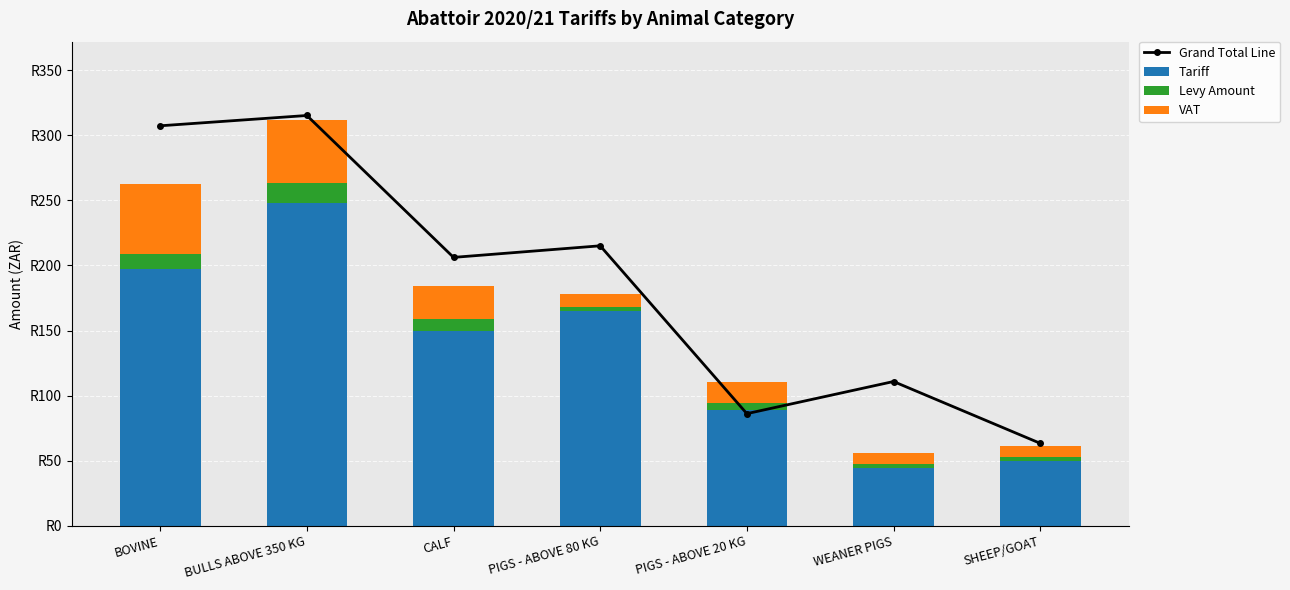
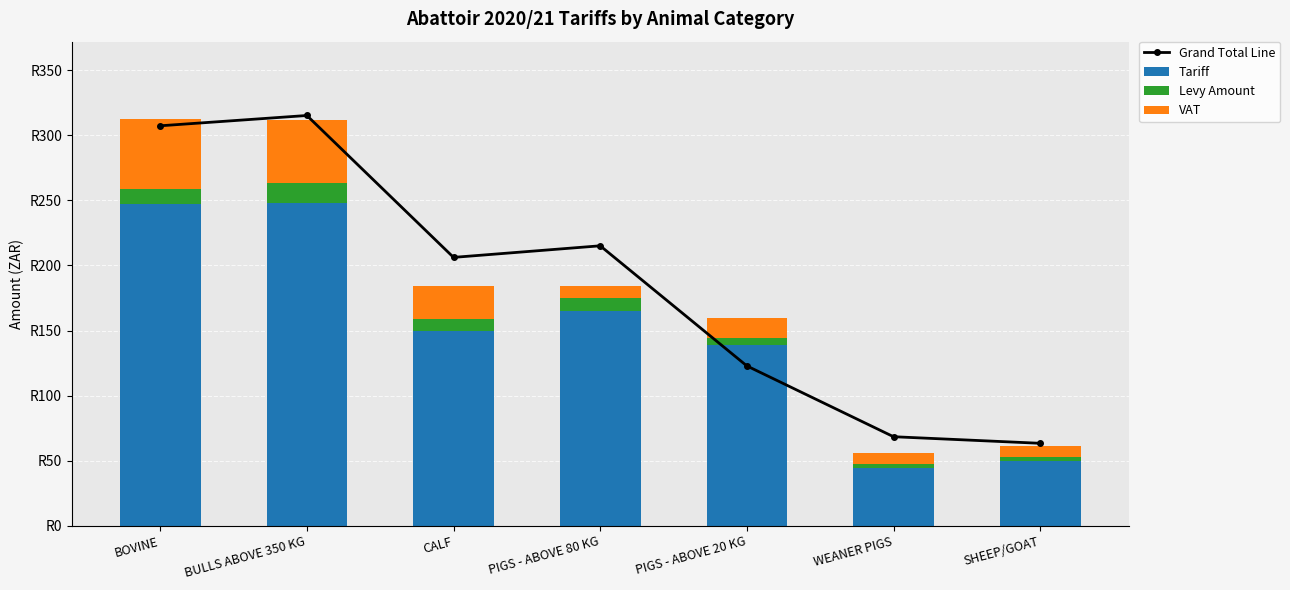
  {
    "Tariff": {
-     "BOVINE": "R197",
+     "BOVINE": "R247",
      "BULLS ABOVE 350 KG": "R248",
      "CALF": "R150",
      "PIGS - ABOVE 80 KG": "R165",
-     "PIGS - ABOVE 20 KG": "R89",
+     "PIGS - ABOVE 20 KG": "R139",
      "WEANER PIGS": "R45",
      "SHEEP/GOAT": "R50"
    },
    "Grand Total Line": {
      "BOVINE": "R307",
      "BULLS ABOVE 350 KG": "R315",
      "CALF": "R206",
      "PIGS - ABOVE 80 KG": "R215",
-     "PIGS - ABOVE 20 KG": "R86",
-     "WEANER PIGS": "R111",
+     "PIGS - ABOVE 20 KG": "R123",
+     "WEANER PIGS": "R68",
      "SHEEP/GOAT": "R63"
    },
    "Levy Amount": {
      "BOVINE": "R12",
      "BULLS ABOVE 350 KG": "R15",
      "CALF": "R9",
-     "PIGS - ABOVE 80 KG": "R3",
+     "PIGS - ABOVE 80 KG": "R10",
      "PIGS - ABOVE 20 KG": "R5",
      "WEANER PIGS": "R3",
      "SHEEP/GOAT": "R3"
    },
    "VAT": {
      "BOVINE": "R54",
      "BULLS ABOVE 350 KG": "R48",
      "CALF": "R25",
      "PIGS - ABOVE 80 KG": "R10",
      "PIGS - ABOVE 20 KG": "R16",
      "WEANER PIGS": "R9",
      "SHEEP/GOAT": "R8"
    }
  }
